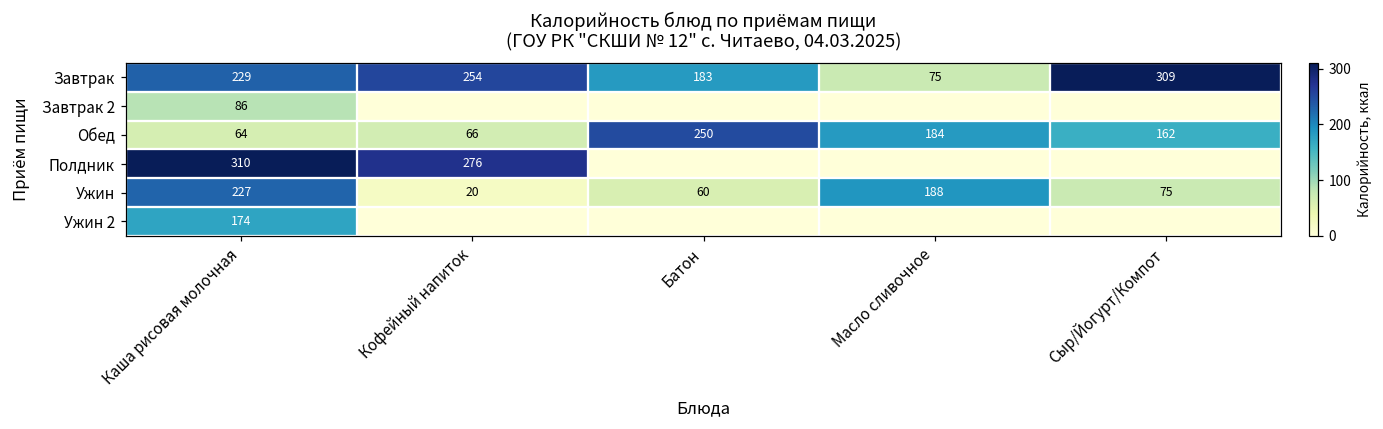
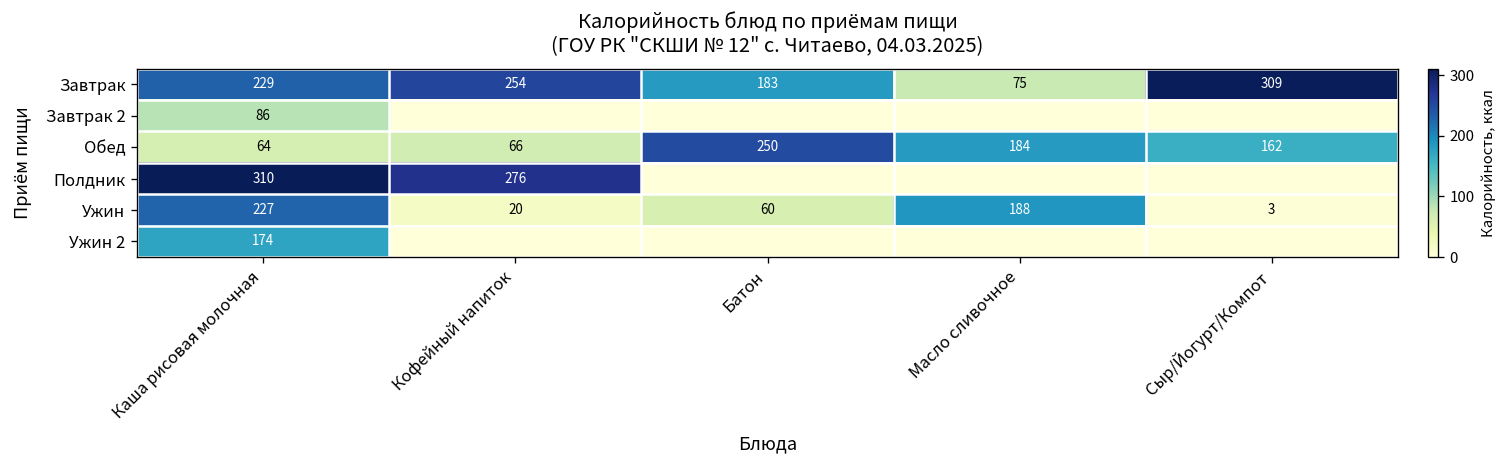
  {
    "Завтрак": {
      "Каша рисовая молочная": 229,
      "Кофейный напиток": 254,
      "Батон": 183,
      "Масло сливочное": 75,
      "Сыр/Йогурт/Компот": 309
    },
    "Завтрак 2": {
      "Каша рисовая молочная": 86
    },
    "Обед": {
      "Каша рисовая молочная": 64,
      "Кофейный напиток": 66,
      "Батон": 250,
      "Масло сливочное": 184,
      "Сыр/Йогурт/Компот": 162
    },
    "Полдник": {
      "Каша рисовая молочная": 310,
      "Кофейный напиток": 276
    },
    "Ужин": {
      "Каша рисовая молочная": 227,
      "Кофейный напиток": 20,
      "Батон": 60,
      "Масло сливочное": 188,
-     "Сыр/Йогурт/Компот": 75
+     "Сыр/Йогурт/Компот": 3
    },
    "Ужин 2": {
      "Каша рисовая молочная": 174
    }
  }
